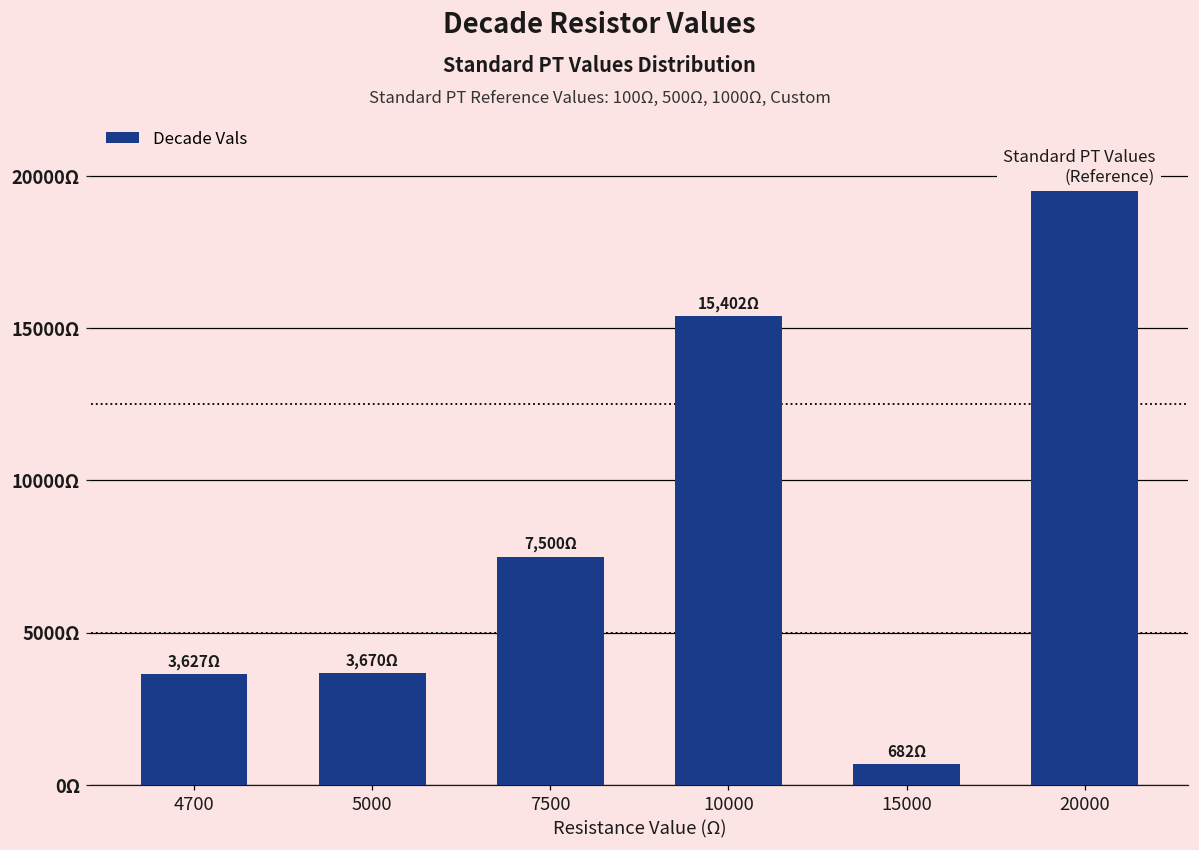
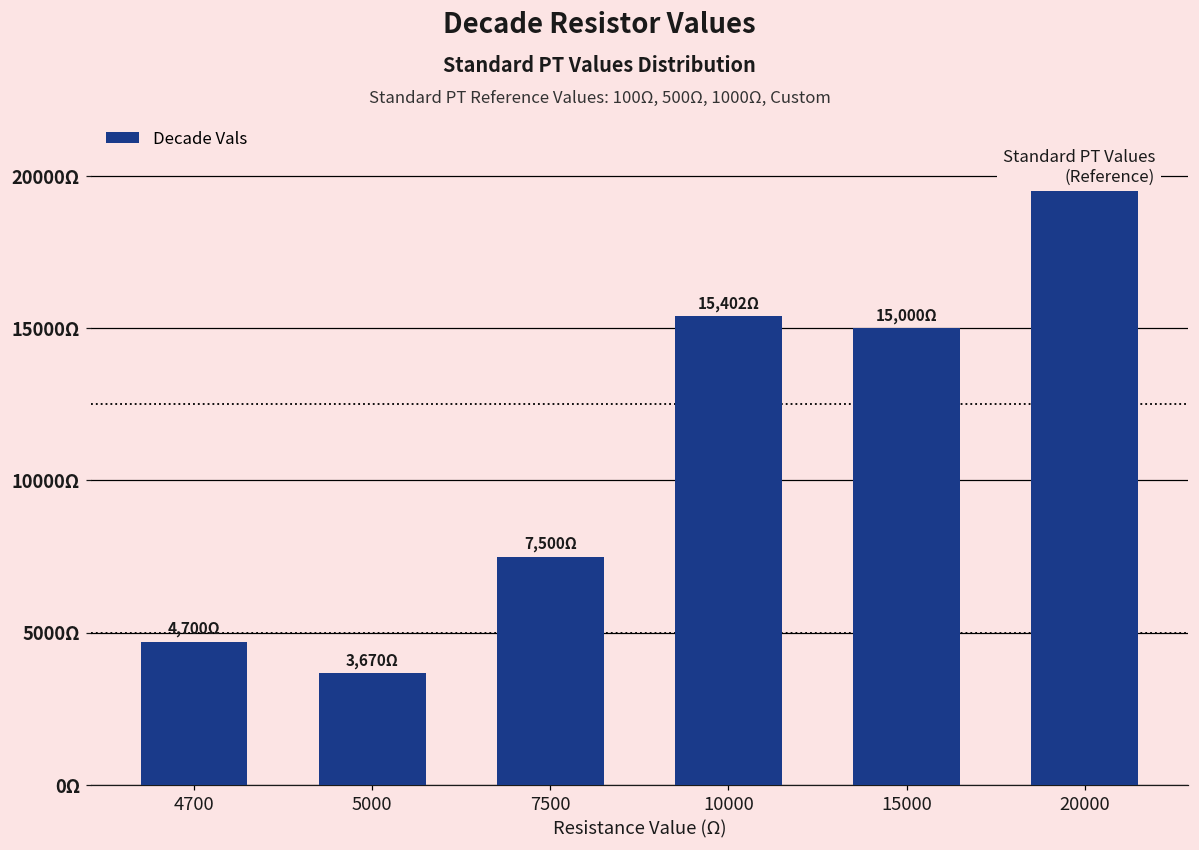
  {
-   "4700": "3,627Ω",
+   "4700": "4,700Ω",
    "5000": "3,670Ω",
    "7500": "7,500Ω",
    "10000": "15,402Ω",
-   "15000": "682Ω"
+   "15000": "15,000Ω"
  }
